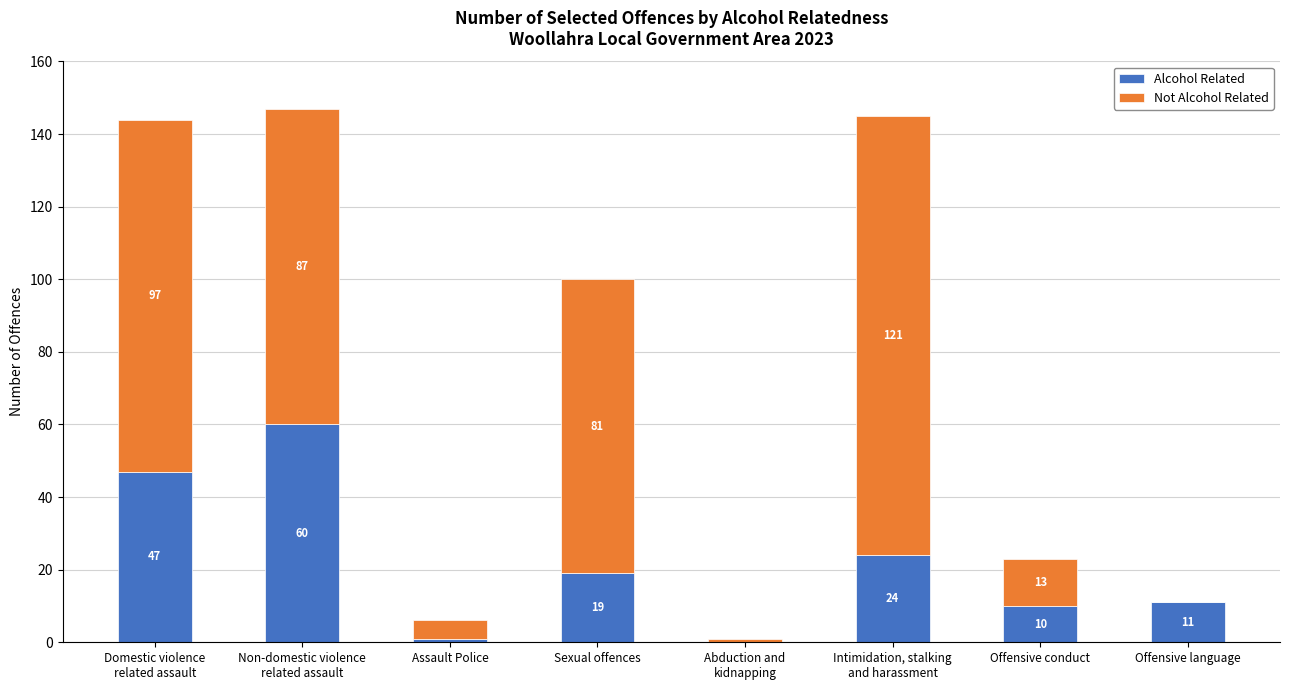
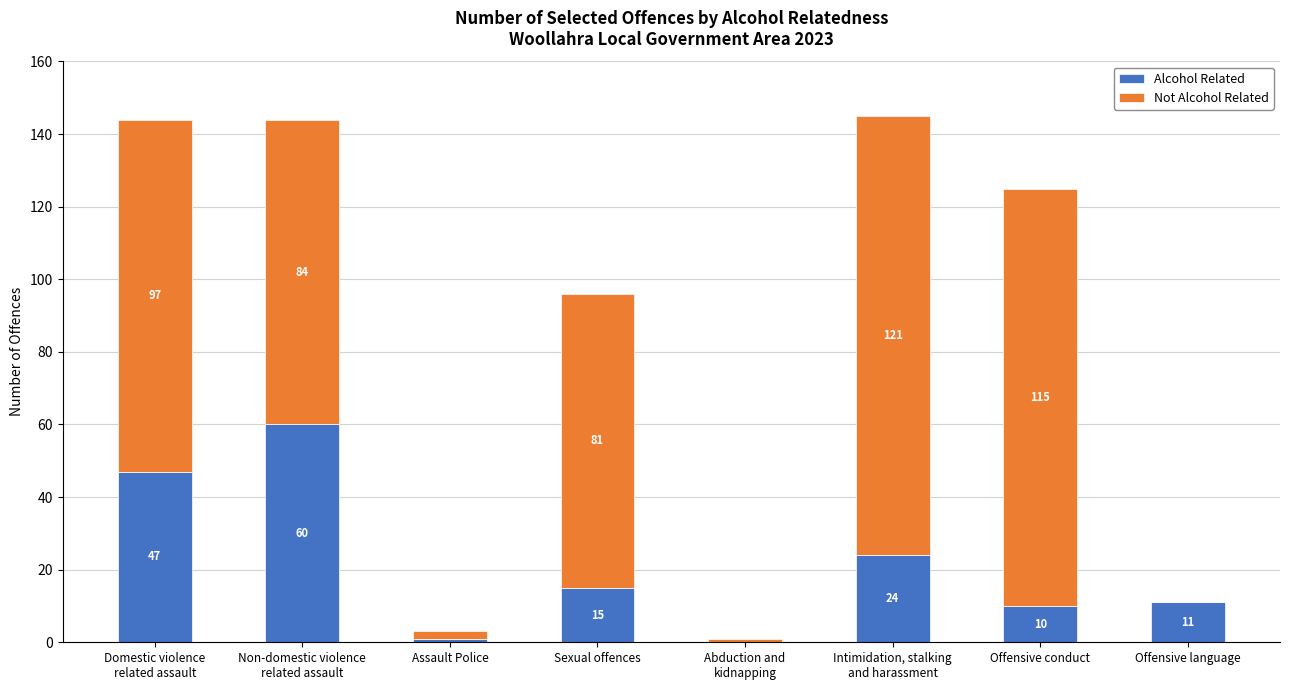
  {
    "Alcohol Related": {
      "Domestic violence related assault": 47,
      "Non-domestic violence related assault": 60,
-     "Sexual offences": 19,
+     "Sexual offences": 15,
      "Intimidation, stalking and harassment": 24,
      "Offensive conduct": 10,
      "Offensive language": 11
    },
    "Not Alcohol Related": {
      "Domestic violence related assault": 97,
-     "Non-domestic violence related assault": 87,
-     "Assault Police": 5,
+     "Non-domestic violence related assault": 84,
+     "Assault Police": 2,
      "Sexual offences": 81,
      "Intimidation, stalking and harassment": 121,
-     "Offensive conduct": 13
+     "Offensive conduct": 115
    }
  }
